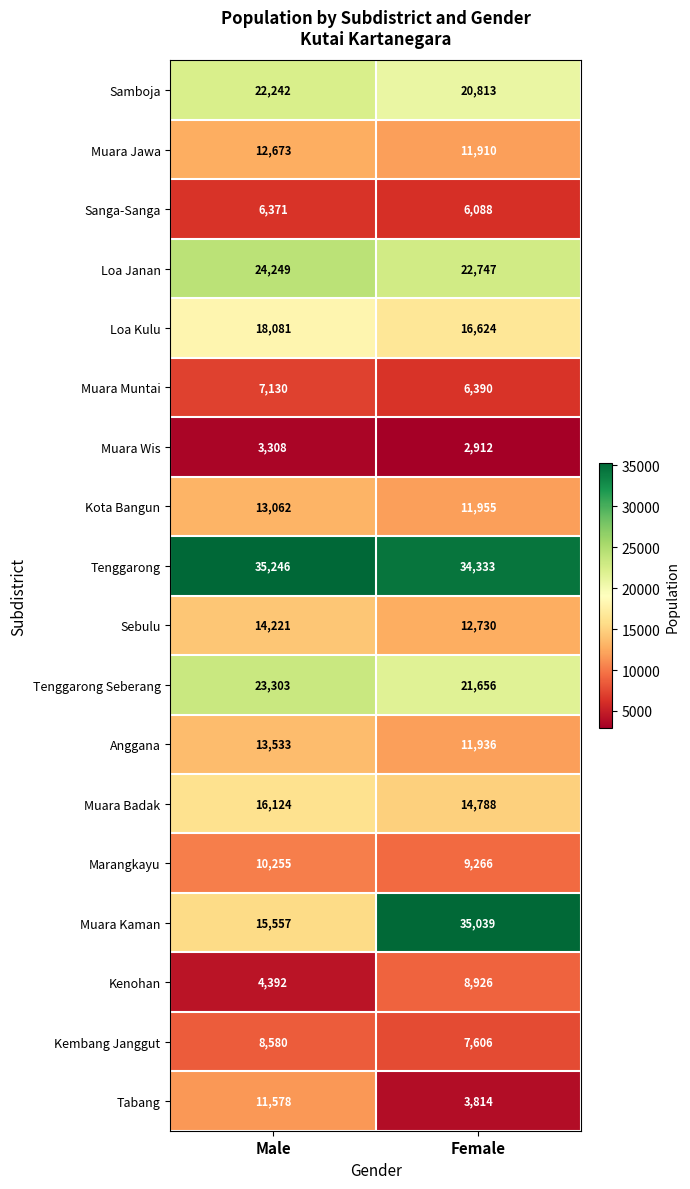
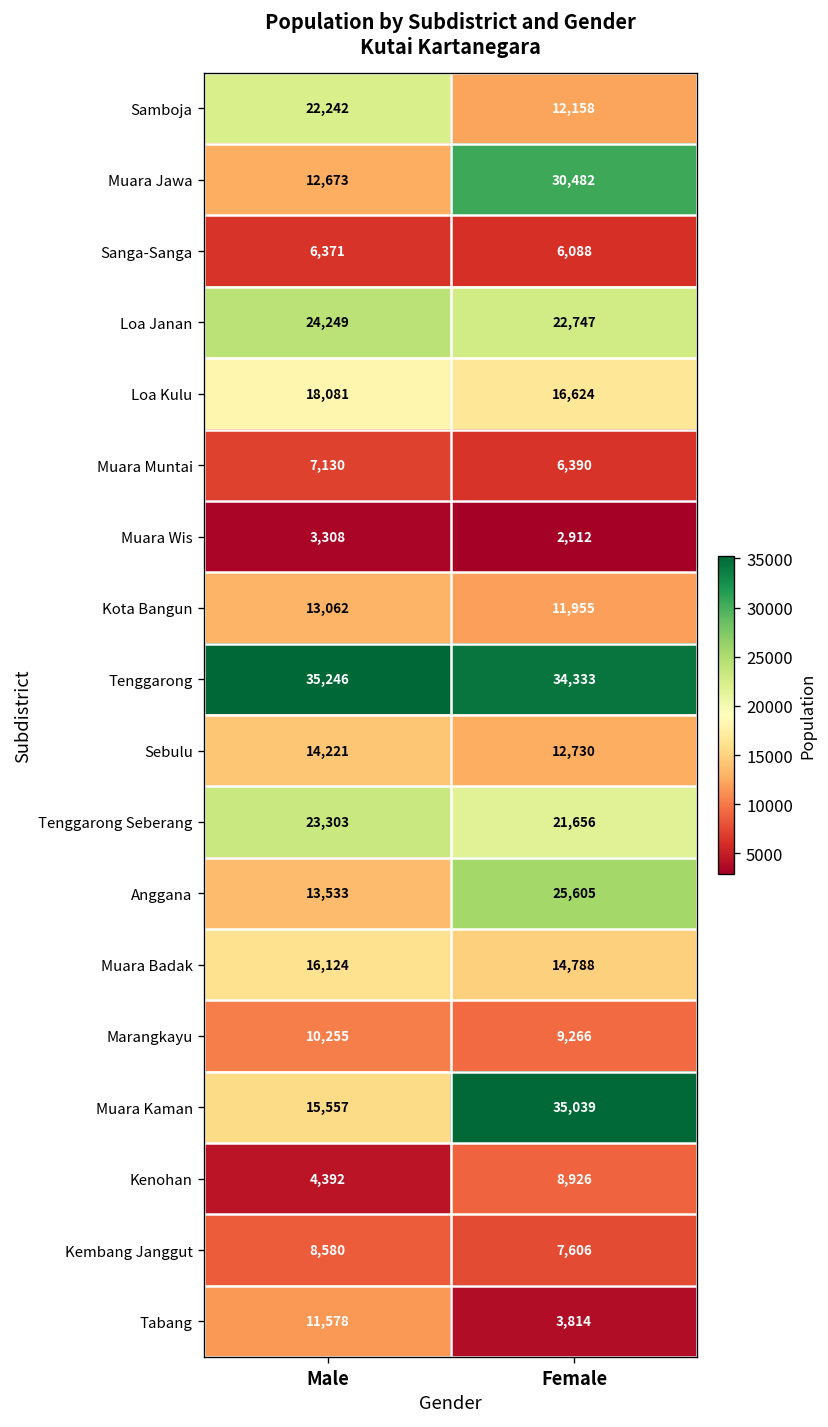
  {
    "Samboja": {
      "Male": "22,242",
-     "Female": "20,813"
+     "Female": "12,158"
    },
    "Muara Jawa": {
      "Male": "12,673",
-     "Female": "11,910"
+     "Female": "30,482"
    },
    "Sanga-Sanga": {
      "Male": "6,371",
      "Female": "6,088"
    },
    "Loa Janan": {
      "Male": "24,249",
      "Female": "22,747"
    },
    "Loa Kulu": {
      "Male": "18,081",
      "Female": "16,624"
    },
    "Muara Muntai": {
      "Male": "7,130",
      "Female": "6,390"
    },
    "Muara Wis": {
      "Male": "3,308",
      "Female": "2,912"
    },
    "Kota Bangun": {
      "Male": "13,062",
      "Female": "11,955"
    },
    "Tenggarong": {
      "Male": "35,246",
      "Female": "34,333"
    },
    "Sebulu": {
      "Male": "14,221",
      "Female": "12,730"
    },
    "Tenggarong Seberang": {
      "Male": "23,303",
      "Female": "21,656"
    },
    "Anggana": {
      "Male": "13,533",
-     "Female": "11,936"
+     "Female": "25,605"
    },
    "Muara Badak": {
      "Male": "16,124",
      "Female": "14,788"
    },
    "Marangkayu": {
      "Male": "10,255",
      "Female": "9,266"
    },
    "Muara Kaman": {
      "Male": "15,557",
      "Female": "35,039"
    },
    "Kenohan": {
      "Male": "4,392",
      "Female": "8,926"
    },
    "Kembang Janggut": {
      "Male": "8,580",
      "Female": "7,606"
    },
    "Tabang": {
      "Male": "11,578",
      "Female": "3,814"
    }
  }
